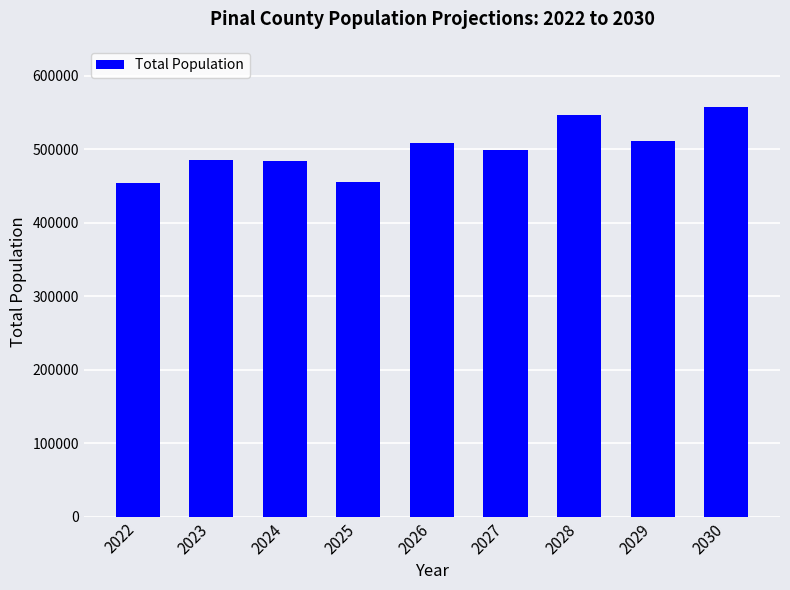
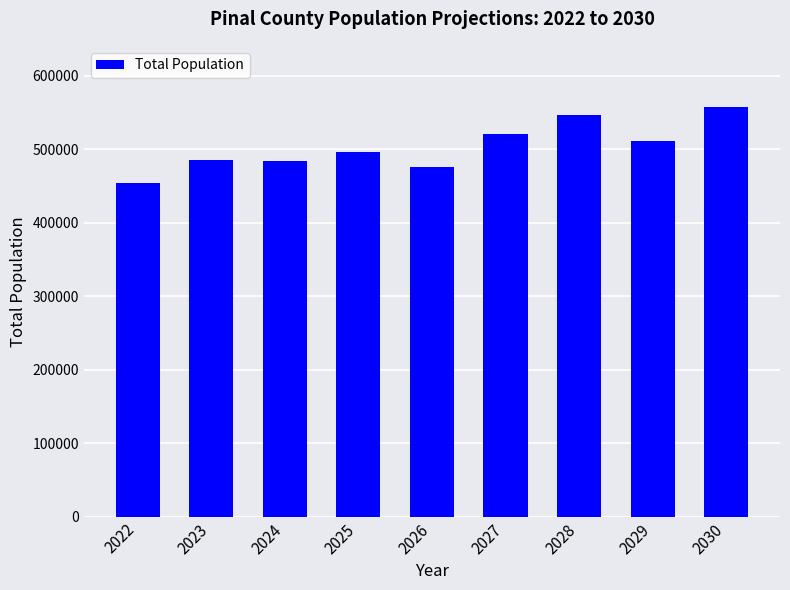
  {
    "2022": 450000,
    "2023": 480000,
    "2024": 480000,
-   "2025": 460000,
-   "2026": 510000,
-   "2027": 500000,
+   "2025": 500000,
+   "2026": 480000,
+   "2027": 520000,
    "2028": 550000,
    "2029": 510000,
    "2030": 560000
  }
